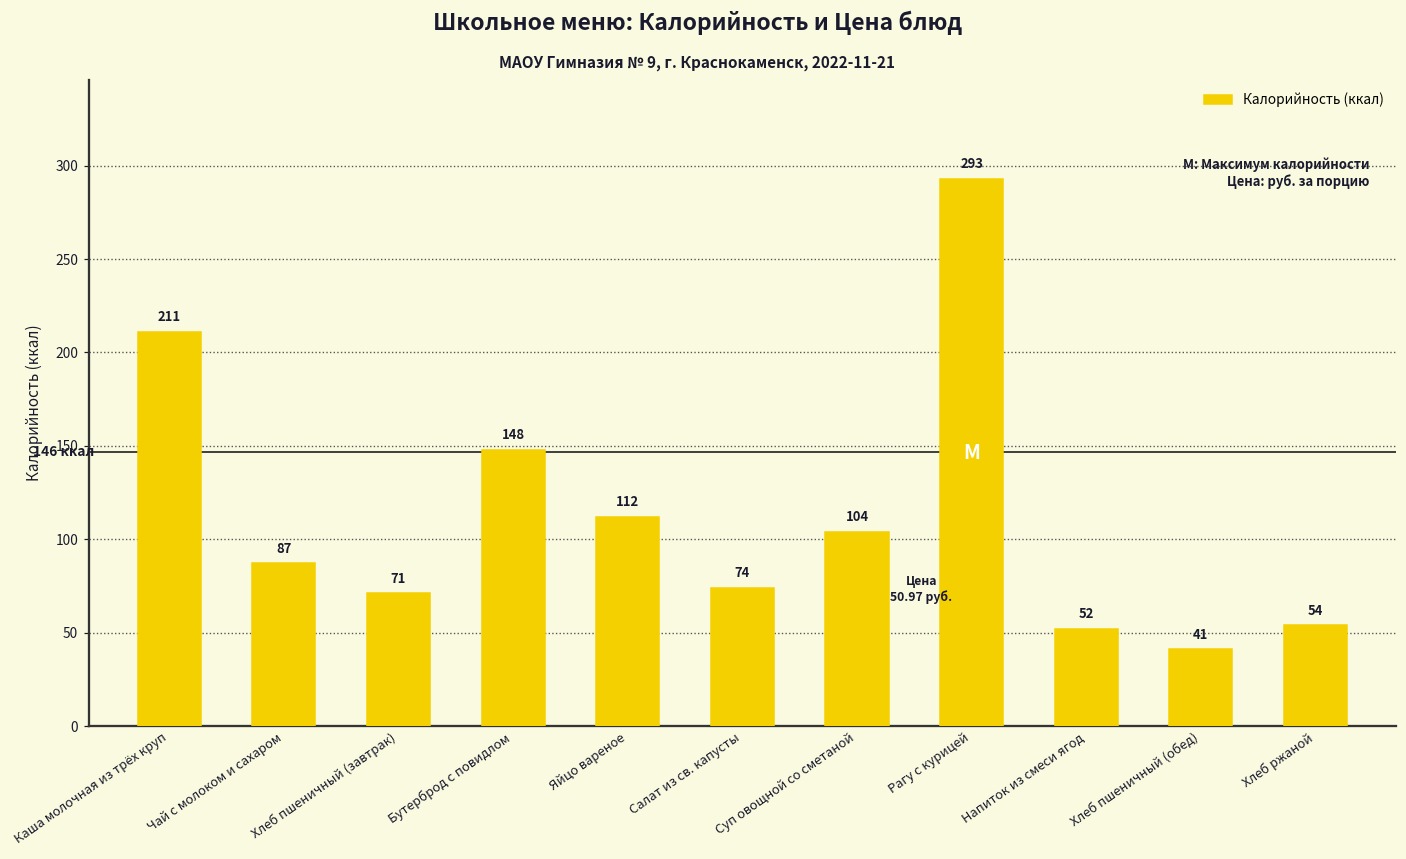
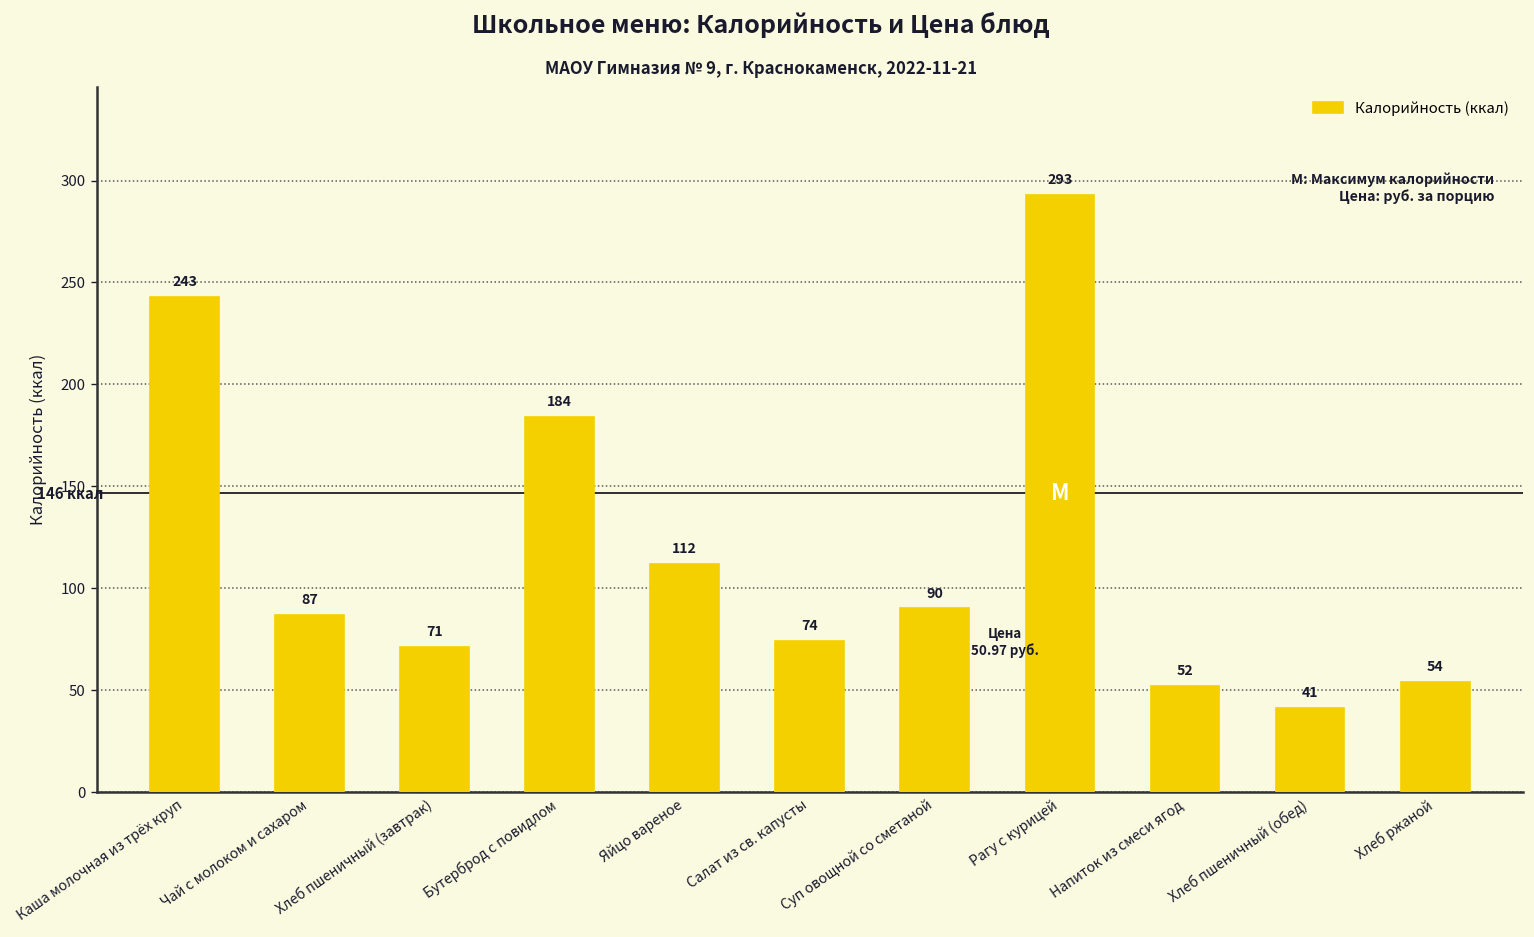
  {
-   "Каша молочная из трёх круп": 211,
+   "Каша молочная из трёх круп": 243,
    "Чай с молоком и сахаром": 87,
    "Хлеб пшеничный (завтрак)": 71,
-   "Бутерброд с повидлом": 148,
+   "Бутерброд с повидлом": 184,
    "Яйцо вареное": 112,
    "Салат из св. капусты": 74,
-   "Суп овощной со сметаной": 104,
+   "Суп овощной со сметаной": 90,
    "Рагу с курицей": 293,
    "Напиток из смеси ягод": 52,
    "Хлеб пшеничный (обед)": 41,
    "Хлеб ржаной": 54
  }
